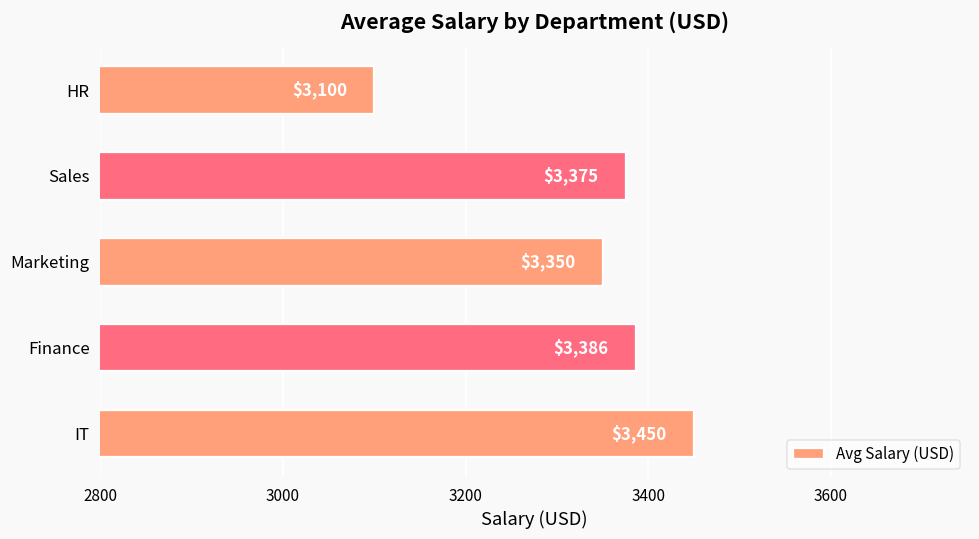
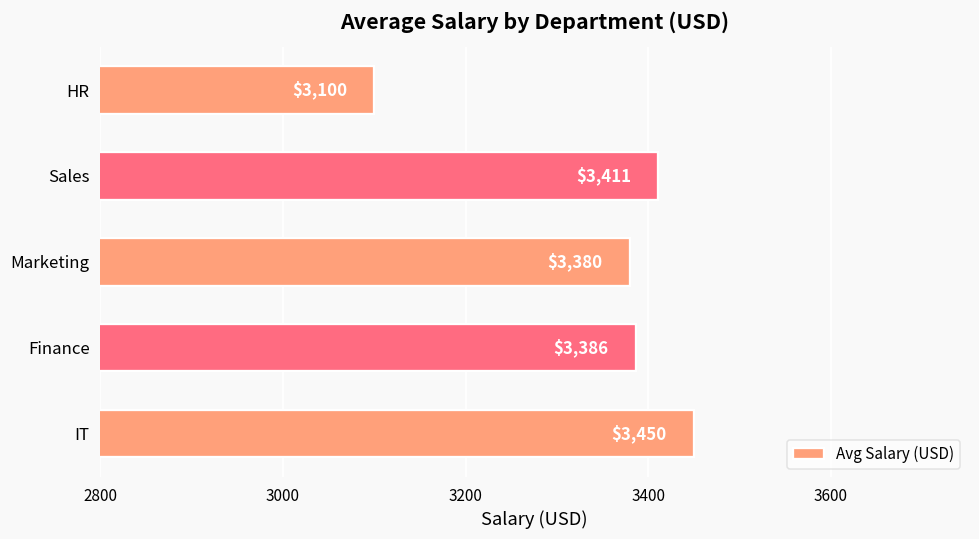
  {
    "HR": "$3,100",
-   "Sales": "$3,375",
-   "Marketing": "$3,350",
+   "Sales": "$3,411",
+   "Marketing": "$3,380",
    "Finance": "$3,386",
    "IT": "$3,450"
  }
